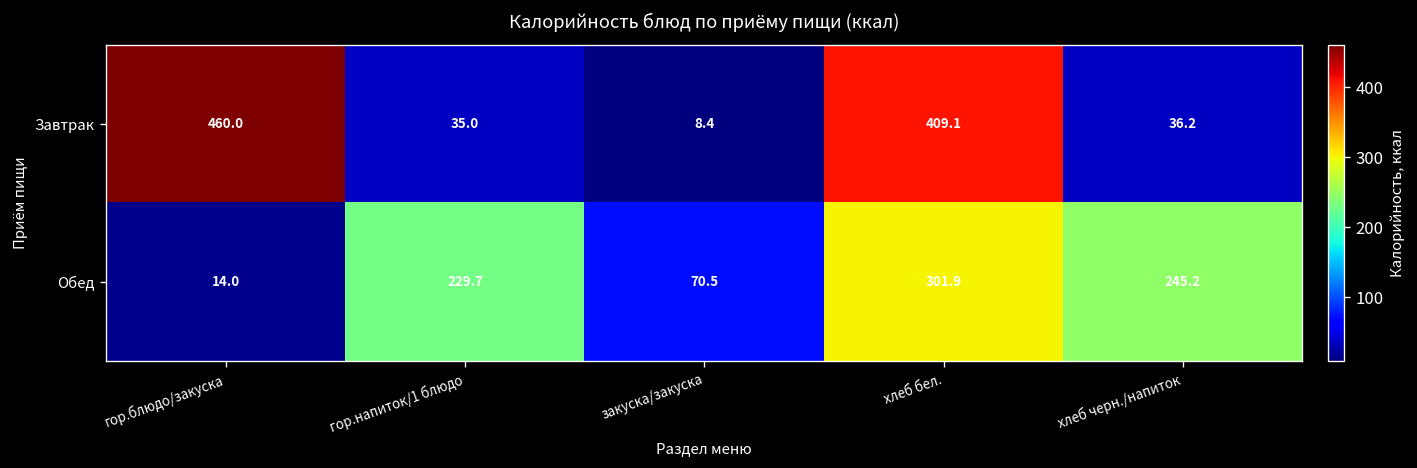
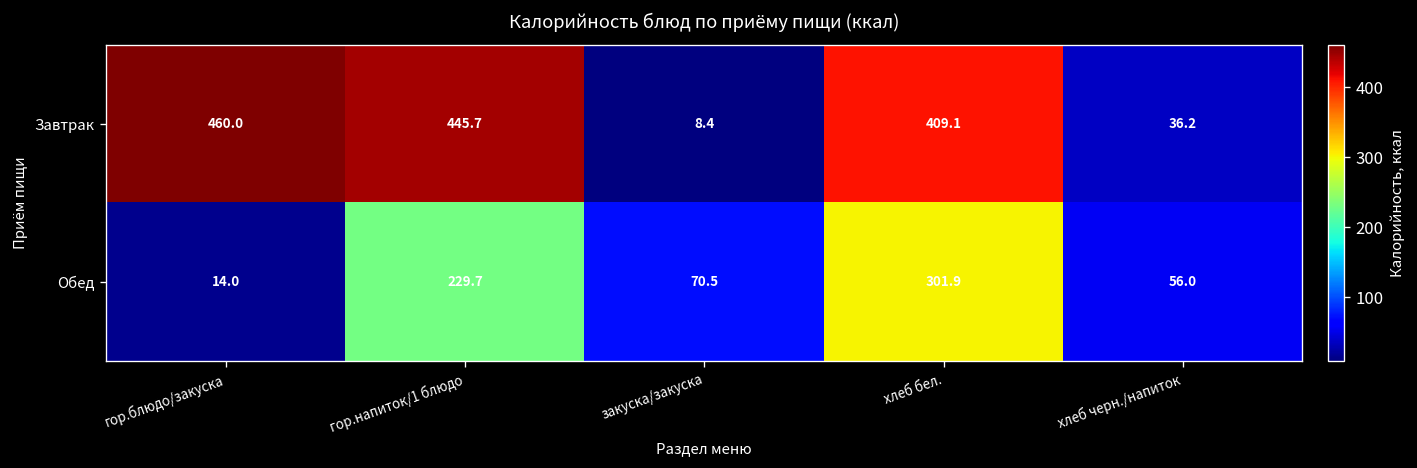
  {
    "Завтрак": {
      "гор.блюдо/закуска": 460.0,
-     "гор.напиток/1 блюдо": 35.0,
+     "гор.напиток/1 блюдо": 445.7,
      "закуска/закуска": 8.4,
      "хлеб бел.": 409.1,
      "хлеб черн./напиток": 36.2
    },
    "Обед": {
      "гор.блюдо/закуска": 14.0,
      "гор.напиток/1 блюдо": 229.7,
      "закуска/закуска": 70.5,
      "хлеб бел.": 301.9,
-     "хлеб черн./напиток": 245.2
+     "хлеб черн./напиток": 56.0
    }
  }
